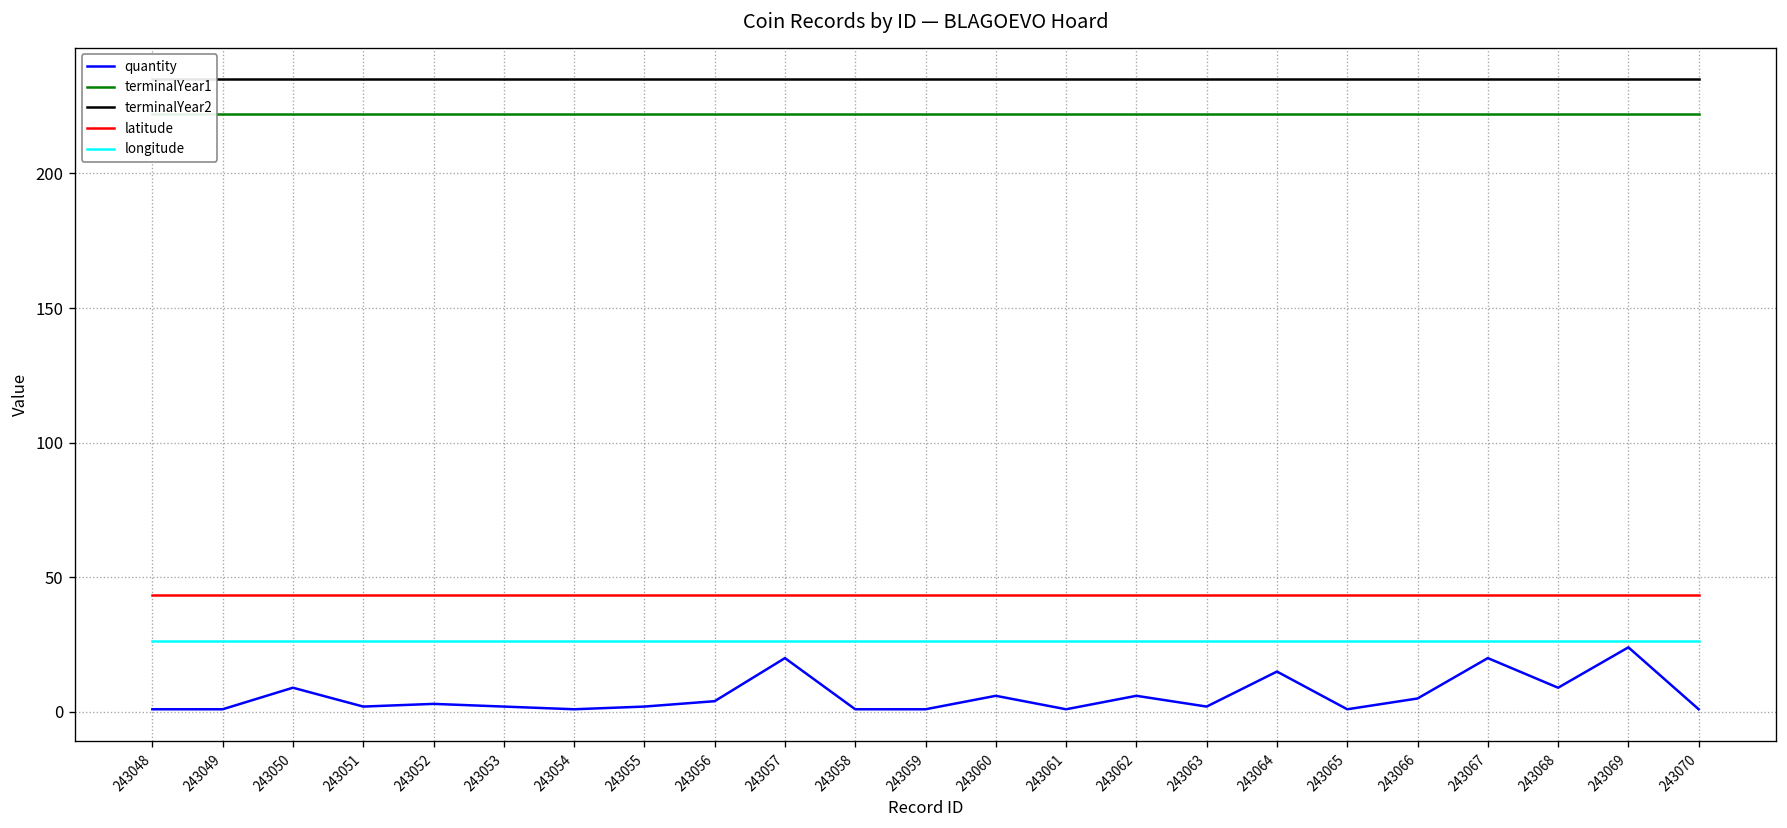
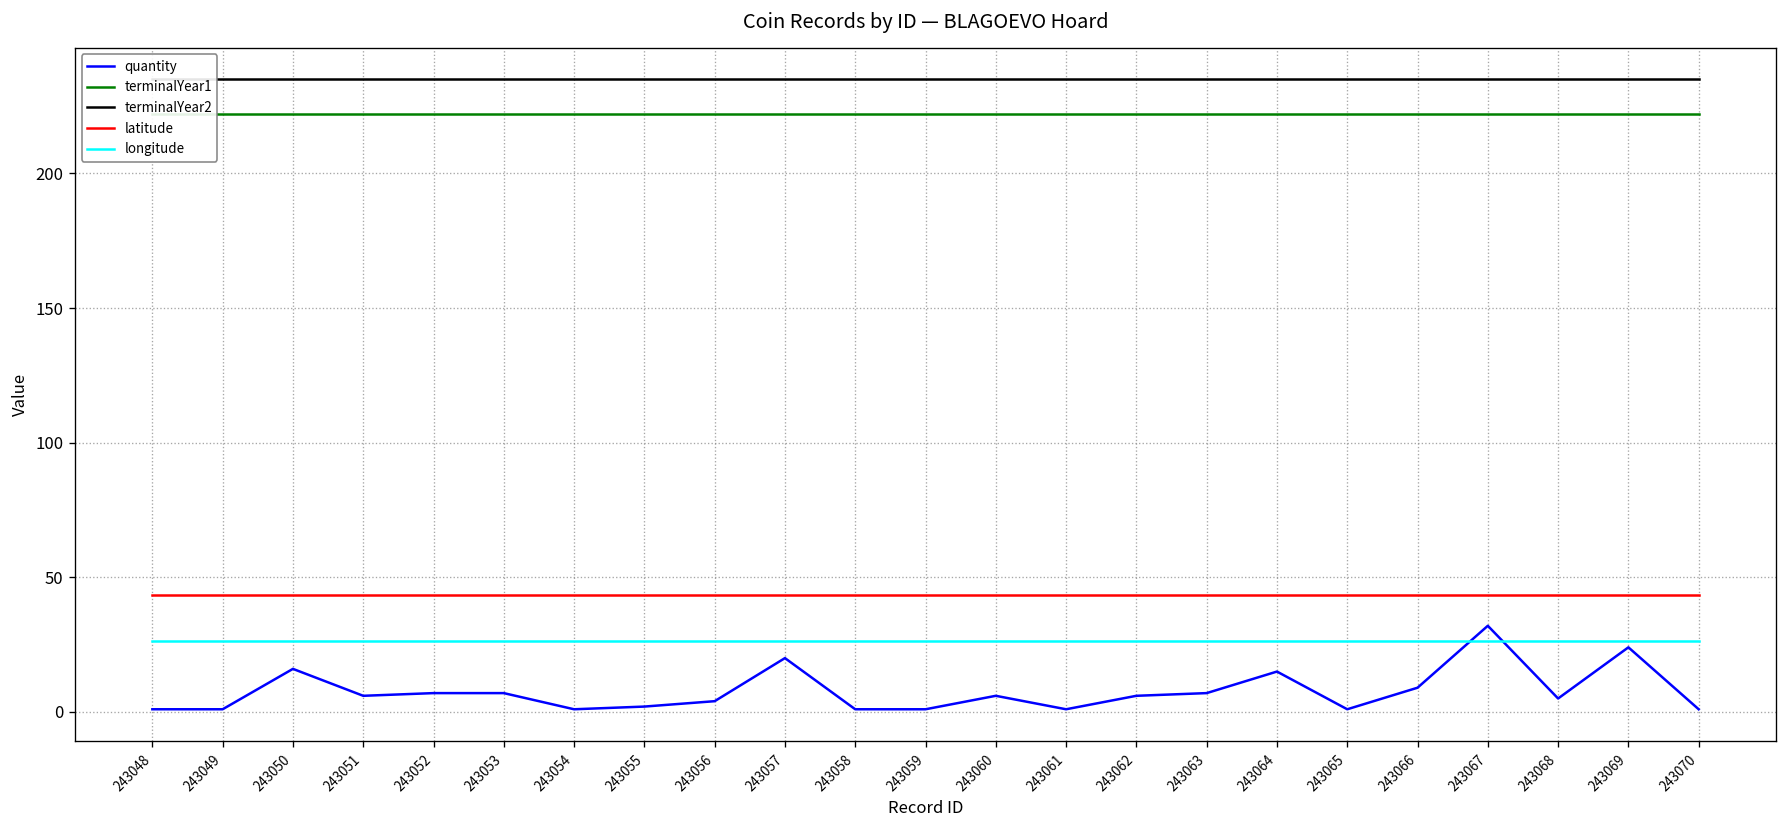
  {
    "quantity": {
      "243048": 1,
      "243049": 1,
-     "243050": 9,
-     "243051": 2,
-     "243052": 3,
-     "243053": 2,
+     "243050": 16,
+     "243051": 6,
+     "243052": 7,
+     "243053": 7,
      "243054": 1,
      "243055": 2,
      "243056": 4,
      "243057": 20,
      "243058": 1,
      "243059": 1,
      "243060": 6,
      "243061": 1,
      "243062": 6,
-     "243063": 2,
+     "243063": 7,
      "243064": 15,
      "243065": 1,
-     "243066": 5,
-     "243067": 20,
-     "243068": 9,
+     "243066": 9,
+     "243067": 32,
+     "243068": 5,
      "243069": 24,
      "243070": 1
    },
    "terminalYear1": {
      "243049": 222,
      "243050": 222,
      "243051": 222,
      "243052": 222,
      "243053": 222,
      "243054": 222,
      "243055": 222,
      "243056": 222,
      "243057": 222,
      "243058": 222,
      "243059": 222,
      "243060": 222,
      "243061": 222,
      "243062": 222,
      "243063": 222,
      "243064": 222,
      "243065": 222,
      "243066": 222,
      "243067": 222,
      "243068": 222,
      "243069": 222,
      "243070": 222
    },
    "terminalYear2": {
      "243049": 235,
      "243050": 235,
      "243051": 235,
      "243052": 235,
      "243053": 235,
      "243054": 235,
      "243055": 235,
      "243056": 235,
      "243057": 235,
      "243058": 235,
      "243059": 235,
      "243060": 235,
      "243061": 235,
      "243062": 235,
      "243063": 235,
      "243064": 235,
      "243065": 235,
      "243066": 235,
      "243067": 235,
      "243068": 235,
      "243069": 235,
      "243070": 235
    },
    "latitude": {
      "243048": 43,
      "243049": 43,
      "243050": 43,
      "243051": 43,
      "243052": 43,
      "243053": 43,
      "243054": 43,
      "243055": 43,
      "243056": 43,
      "243057": 43,
      "243058": 43,
      "243059": 43,
      "243060": 43,
      "243061": 43,
      "243062": 43,
      "243063": 43,
      "243064": 43,
      "243065": 43,
      "243066": 43,
      "243067": 43,
      "243068": 43,
      "243069": 43,
      "243070": 43
    },
    "longitude": {
      "243048": 26,
      "243049": 26,
      "243050": 26,
      "243051": 26,
      "243052": 26,
      "243053": 26,
      "243054": 26,
      "243055": 26,
      "243056": 26,
      "243057": 26,
      "243058": 26,
      "243059": 26,
      "243060": 26,
      "243061": 26,
      "243062": 26,
      "243063": 26,
      "243064": 26,
      "243065": 26,
      "243066": 26,
      "243067": 26,
      "243068": 26,
      "243069": 26,
      "243070": 26
    }
  }
